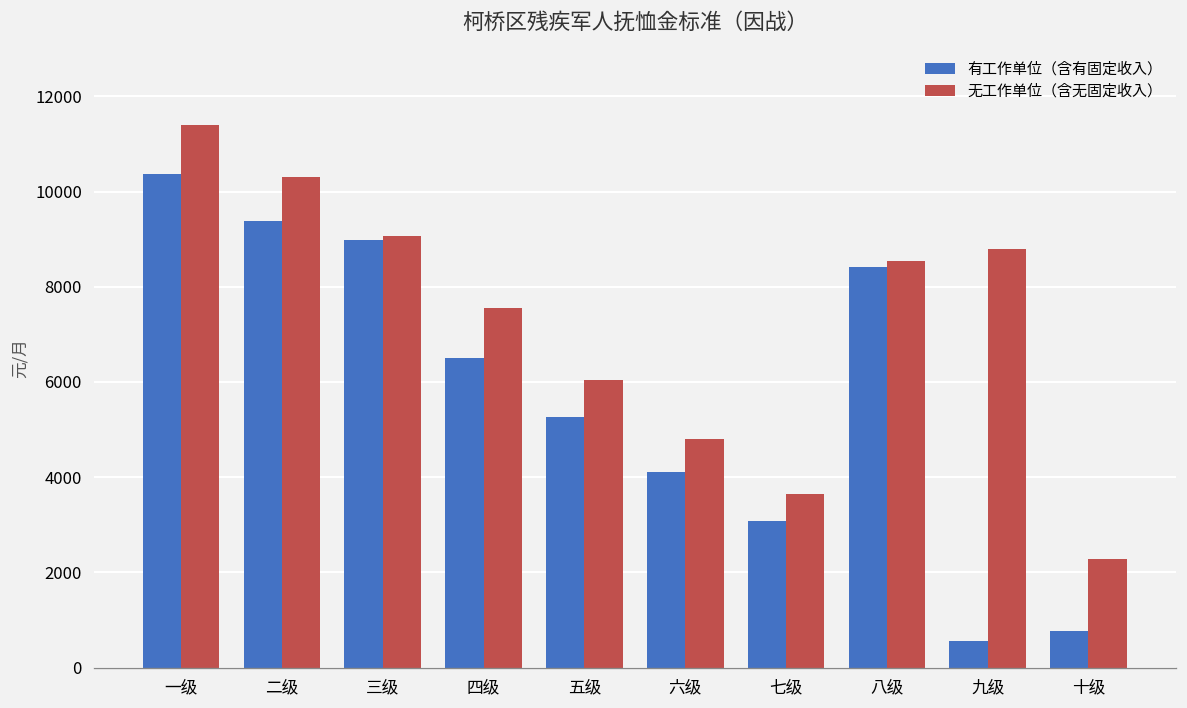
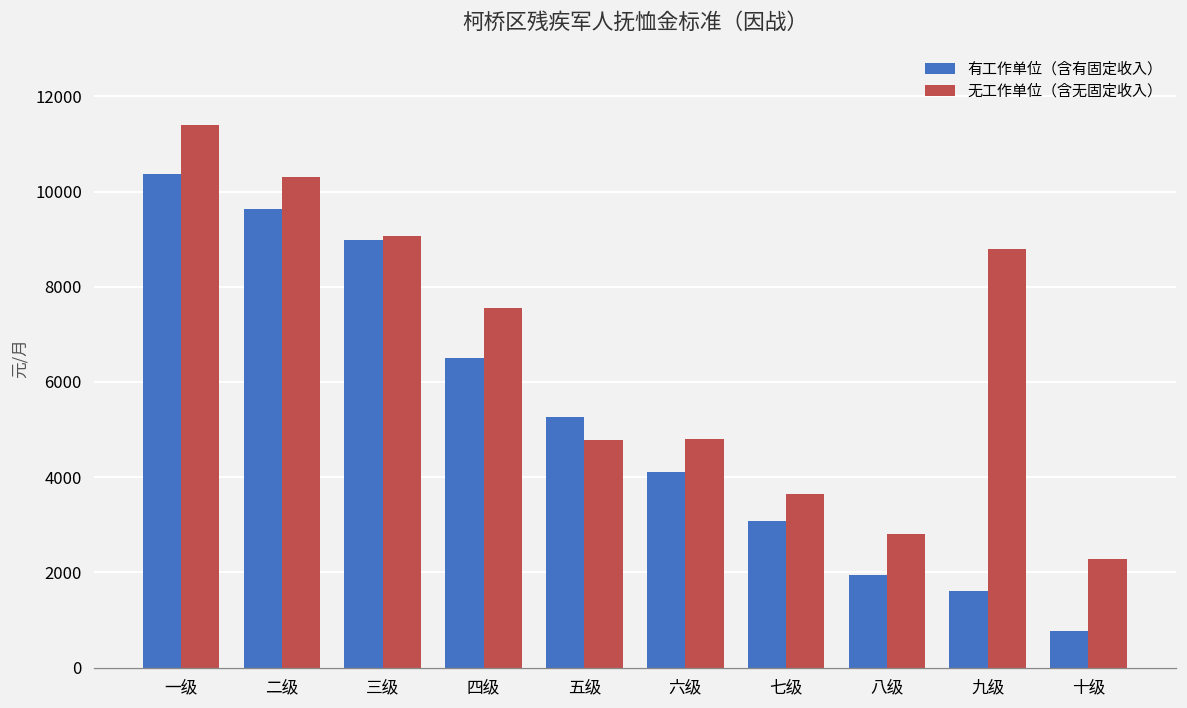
  {
    "有工作单位（含有固定收入）": {
      "一级": 10400,
-     "二级": 9400,
+     "二级": 9600,
      "三级": 9000,
      "四级": 6500,
      "五级": 5300,
      "六级": 4100,
      "七级": 3100,
-     "八级": 8400,
-     "九级": 600,
+     "八级": 1900,
+     "九级": 1600,
      "十级": 800
    },
    "无工作单位（含无固定收入）": {
      "一级": 11400,
      "二级": 10300,
      "三级": 9100,
      "四级": 7500,
-     "五级": 6000,
+     "五级": 4800,
      "六级": 4800,
      "七级": 3600,
-     "八级": 8600,
+     "八级": 2800,
      "九级": 8800,
      "十级": 2300
    }
  }
